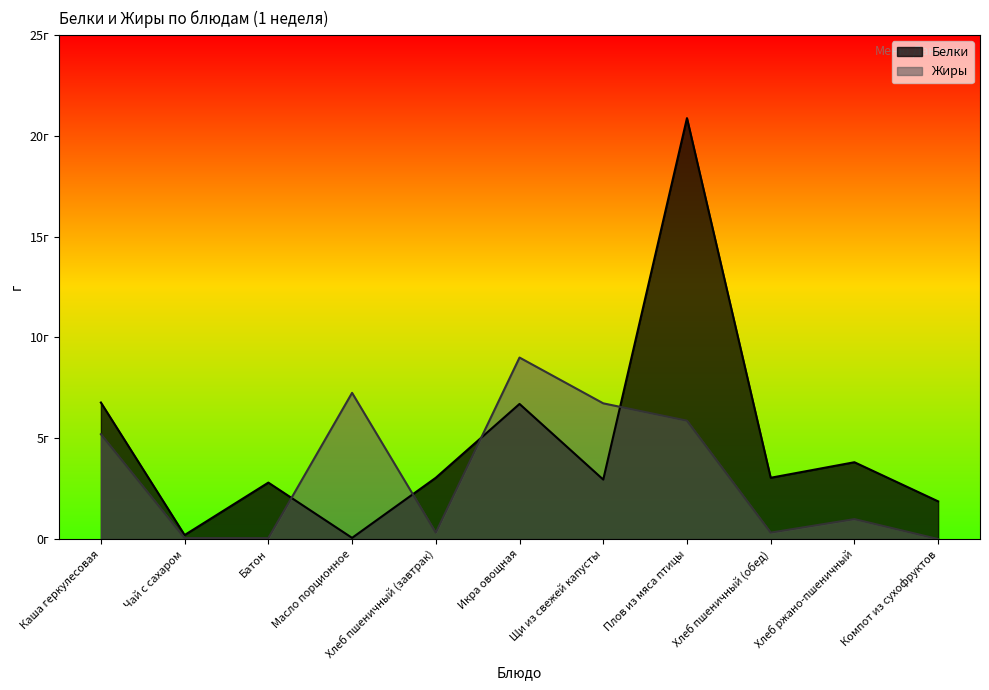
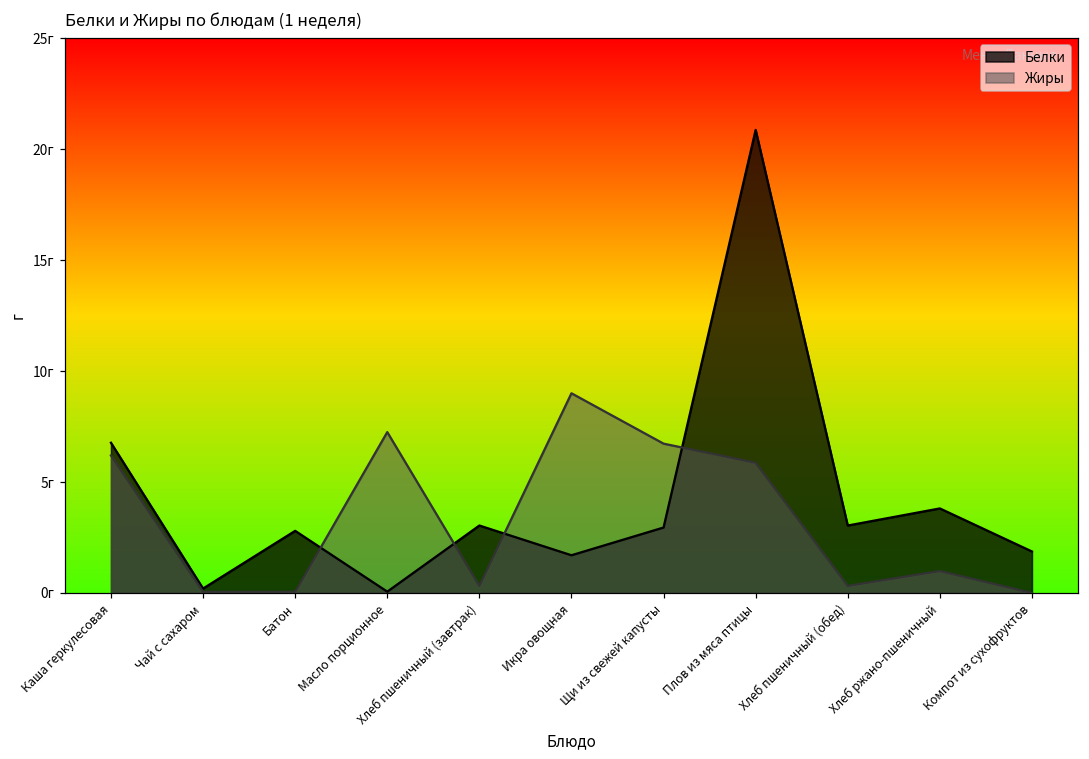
  {
    "Белки": {
      "Каша геркулесовая": "6.8г",
      "Чай с сахаром": "0.2г",
      "Батон": "2.8г",
      "Масло порционное": "0.1г",
      "Хлеб пшеничный (завтрак)": "3.0г",
-     "Икра овощная": "6.7г",
+     "Икра овощная": "1.7г",
      "Щи из свежей капусты": "3.0г",
      "Плов из мяса птицы": "20.9г",
      "Хлеб пшеничный (обед)": "3.0г",
      "Хлеб ржано-пшеничный": "3.8г",
      "Компот из сухофруктов": "1.9г"
    },
    "Жиры": {
-     "Каша геркулесовая": "5.2г",
+     "Каша геркулесовая": "6.2г",
      "Чай с сахаром": "0.1г",
      "Батон": "0.1г",
      "Масло порционное": "7.3г",
      "Хлеб пшеничный (завтрак)": "0.3г",
      "Икра овощная": "9.0г",
      "Щи из свежей капусты": "6.7г",
      "Плов из мяса птицы": "5.9г",
      "Хлеб пшеничный (обед)": "0.3г",
      "Хлеб ржано-пшеничный": "1.0г",
      "Компот из сухофруктов": "0.0г"
    }
  }
